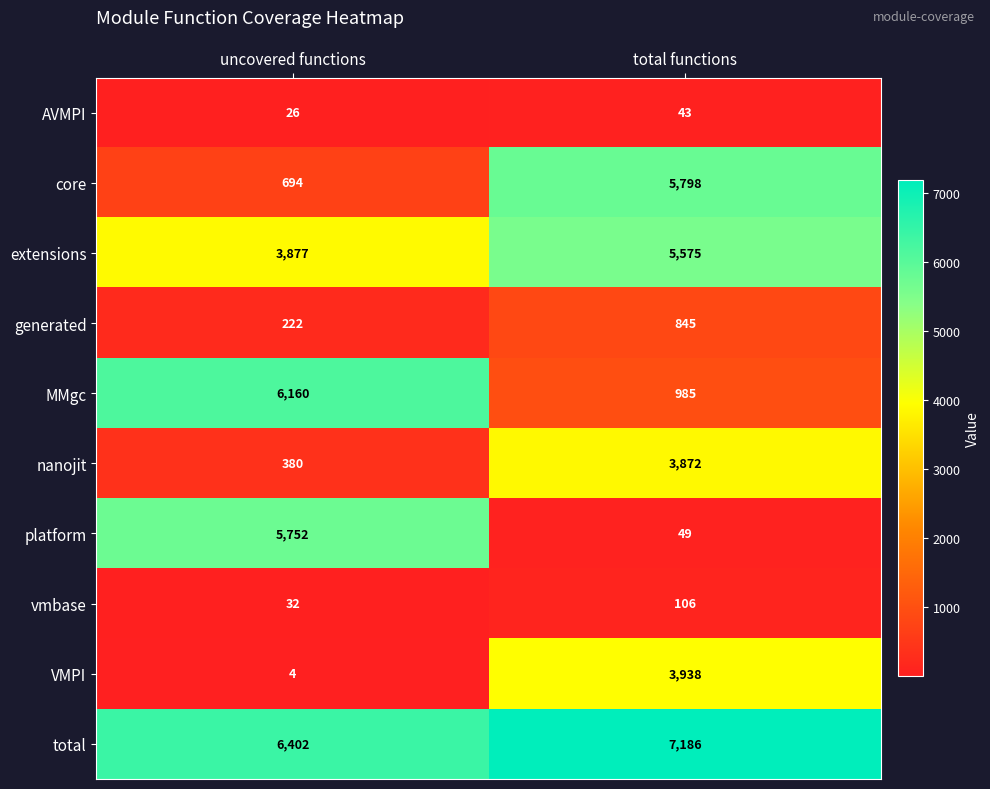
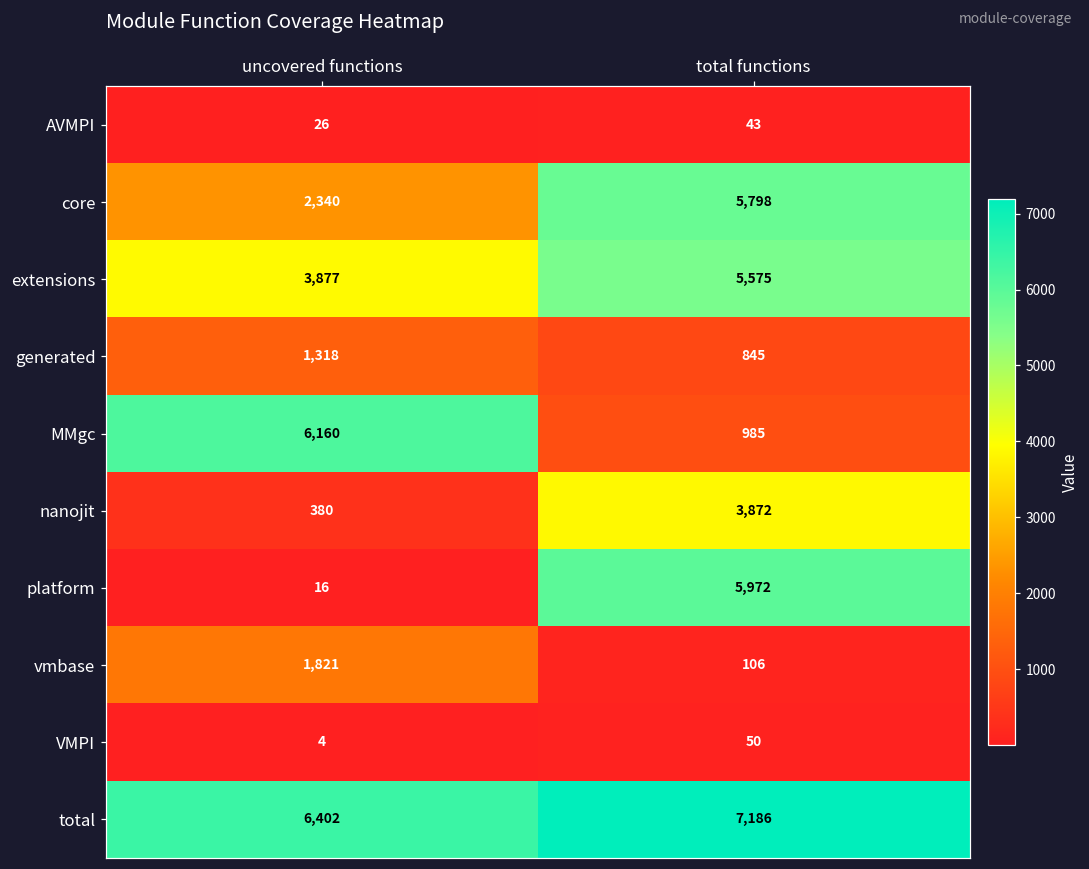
  {
    "AVMPI": {
      "uncovered functions": "26",
      "total functions": "43"
    },
    "core": {
-     "uncovered functions": "694",
+     "uncovered functions": "2,340",
      "total functions": "5,798"
    },
    "extensions": {
      "uncovered functions": "3,877",
      "total functions": "5,575"
    },
    "generated": {
-     "uncovered functions": "222",
+     "uncovered functions": "1,318",
      "total functions": "845"
    },
    "MMgc": {
      "uncovered functions": "6,160",
      "total functions": "985"
    },
    "nanojit": {
      "uncovered functions": "380",
      "total functions": "3,872"
    },
    "platform": {
-     "uncovered functions": "5,752",
-     "total functions": "49"
+     "uncovered functions": "16",
+     "total functions": "5,972"
    },
    "vmbase": {
-     "uncovered functions": "32",
+     "uncovered functions": "1,821",
      "total functions": "106"
    },
    "VMPI": {
      "uncovered functions": "4",
-     "total functions": "3,938"
+     "total functions": "50"
    },
    "total": {
      "uncovered functions": "6,402",
      "total functions": "7,186"
    }
  }
